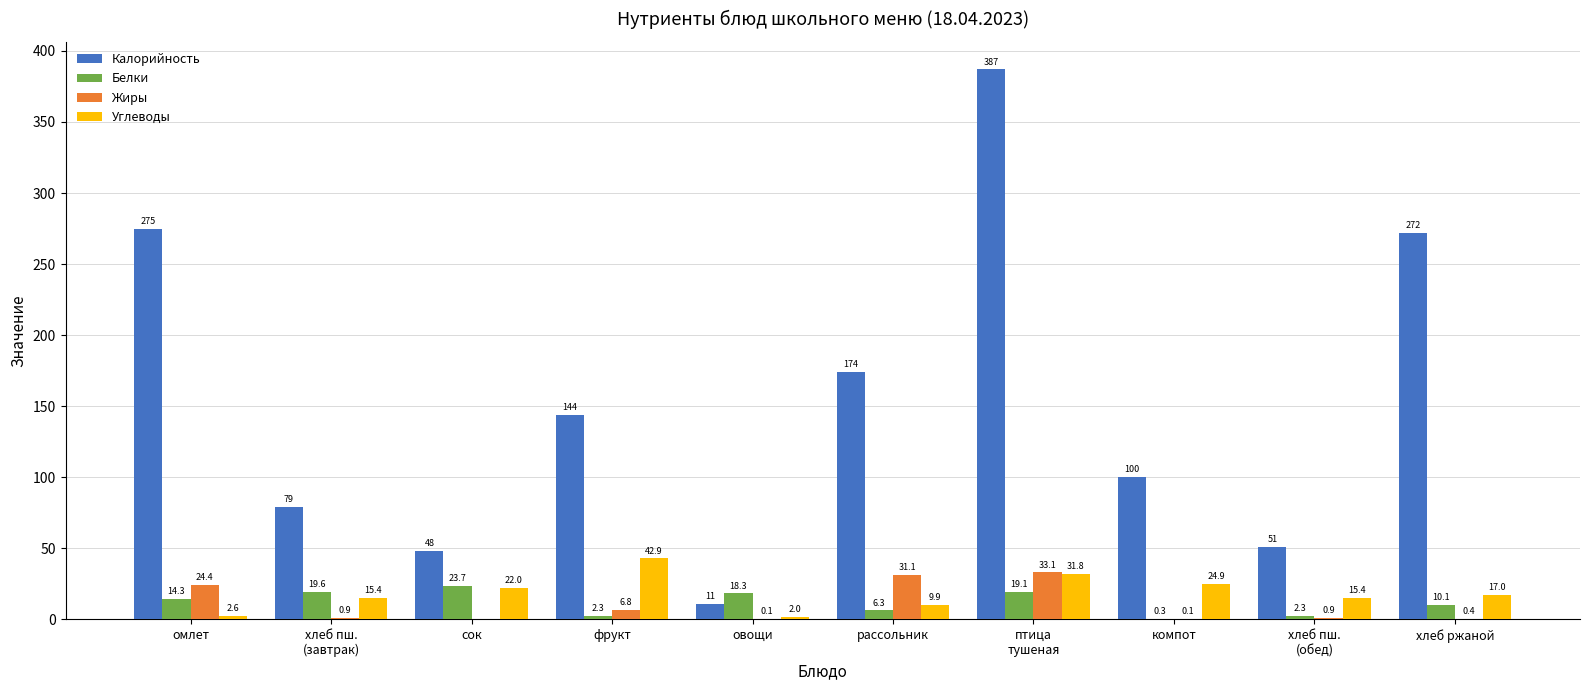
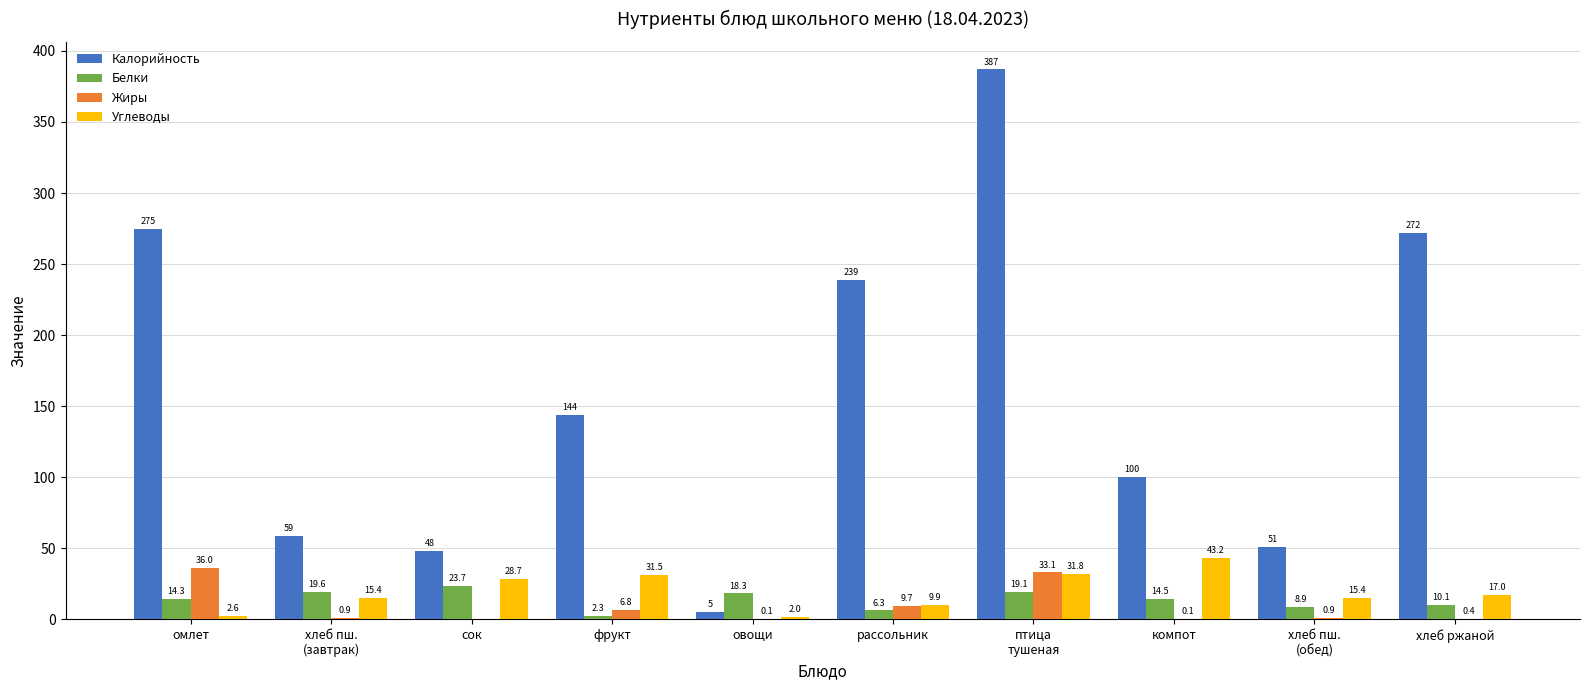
  {
    "Калорийность": {
      "омлет": 275,
-     "хлеб пш. (завтрак)": 79,
+     "хлеб пш. (завтрак)": 59,
      "сок": 48,
      "фрукт": 144,
-     "овощи": 11,
-     "рассольник": 174,
+     "овощи": 5,
+     "рассольник": 239,
      "птица тушеная": 387,
      "компот": 100,
      "хлеб пш. (обед)": 51,
      "хлеб ржаной": 272
    },
    "Белки": {
      "омлет": 14.3,
      "хлеб пш. (завтрак)": 19.6,
      "сок": 23.7,
      "фрукт": 2.3,
      "овощи": 18.3,
      "рассольник": 6.3,
      "птица тушеная": 19.1,
-     "компот": 0.3,
-     "хлеб пш. (обед)": 2.3,
+     "компот": 14.5,
+     "хлеб пш. (обед)": 8.9,
      "хлеб ржаной": 10.1
    },
    "Жиры": {
-     "омлет": 24.4,
+     "омлет": 36.0,
      "хлеб пш. (завтрак)": 0.9,
      "фрукт": 6.8,
      "овощи": 0.1,
-     "рассольник": 31.1,
+     "рассольник": 9.7,
      "птица тушеная": 33.1,
      "компот": 0.1,
      "хлеб пш. (обед)": 0.9,
      "хлеб ржаной": 0.4
    },
    "Углеводы": {
      "омлет": 2.6,
      "хлеб пш. (завтрак)": 15.4,
-     "сок": 22.0,
-     "фрукт": 42.9,
+     "сок": 28.7,
+     "фрукт": 31.5,
      "овощи": 2.0,
      "рассольник": 9.9,
      "птица тушеная": 31.8,
-     "компот": 24.9,
+     "компот": 43.2,
      "хлеб пш. (обед)": 15.4,
      "хлеб ржаной": 17.0
    }
  }
